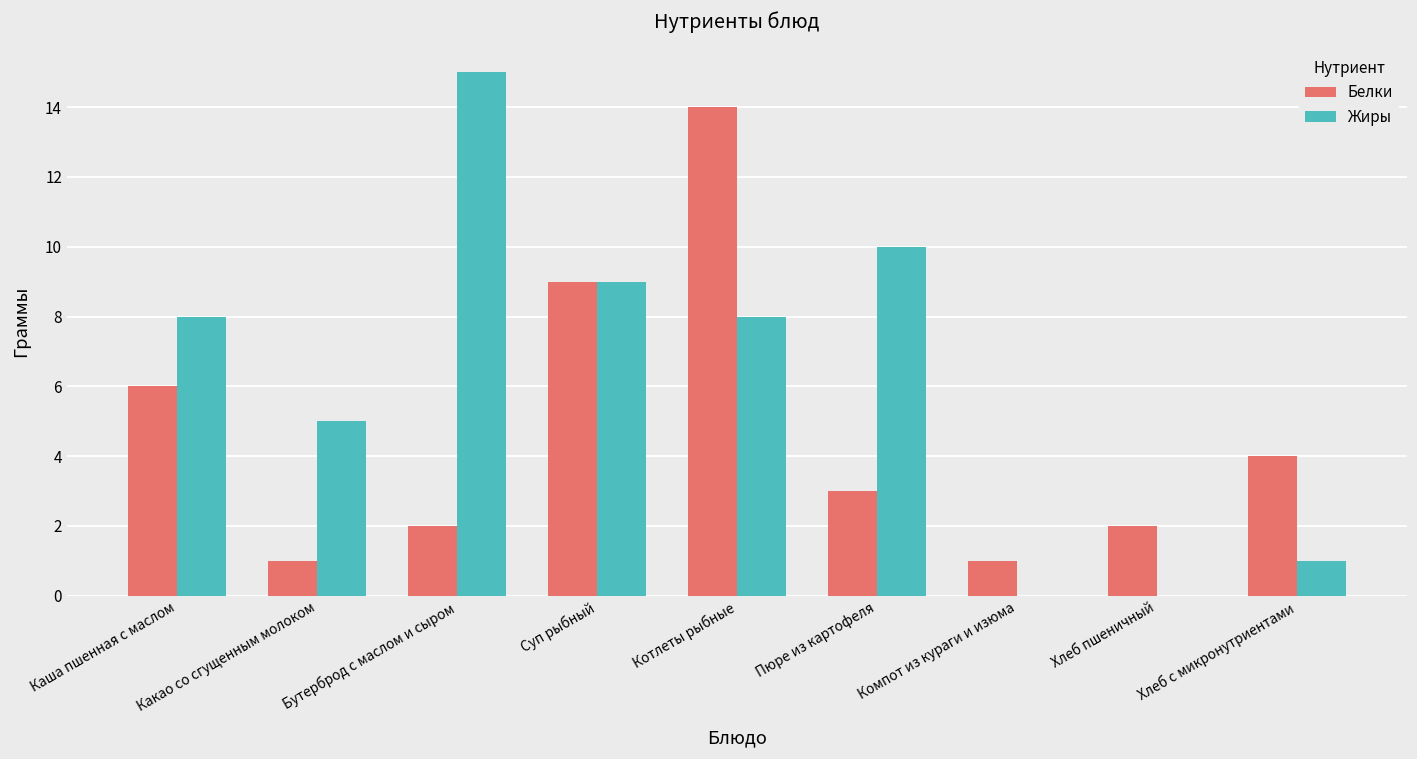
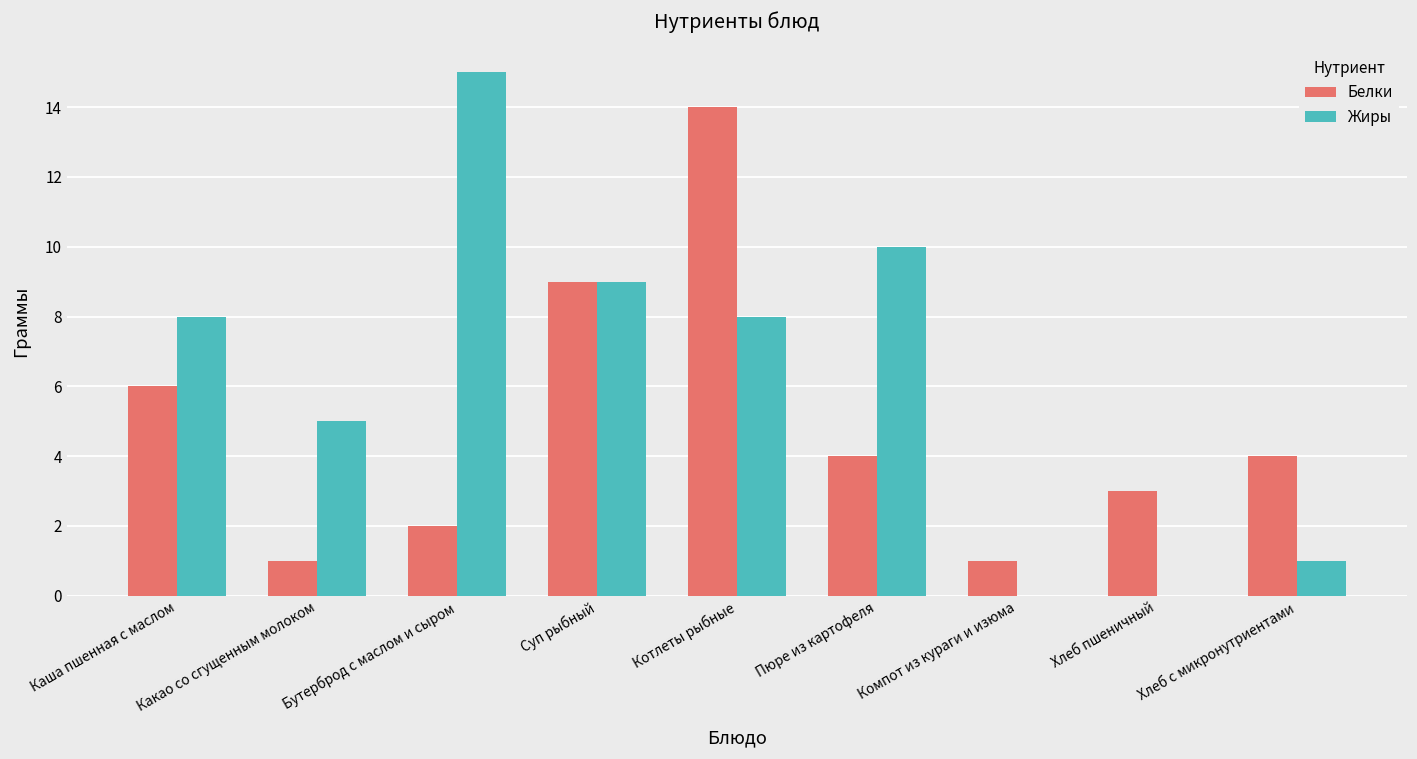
  {
    "Белки": {
      "Каша пшенная с маслом": 6,
      "Какао со сгущенным молоком": 1,
      "Бутерброд с маслом и сыром": 2,
      "Суп рыбный": 9,
      "Котлеты рыбные": 14,
-     "Пюре из картофеля": 3,
+     "Пюре из картофеля": 4,
      "Компот из кураги и изюма": 1,
-     "Хлеб пшеничный": 2,
+     "Хлеб пшеничный": 3,
      "Хлеб с микронутриентами": 4
    },
    "Жиры": {
      "Каша пшенная с маслом": 8,
      "Какао со сгущенным молоком": 5,
      "Бутерброд с маслом и сыром": 15,
      "Суп рыбный": 9,
      "Котлеты рыбные": 8,
      "Пюре из картофеля": 10,
      "Компот из кураги и изюма": 0,
      "Хлеб пшеничный": 0,
      "Хлеб с микронутриентами": 1
    }
  }
